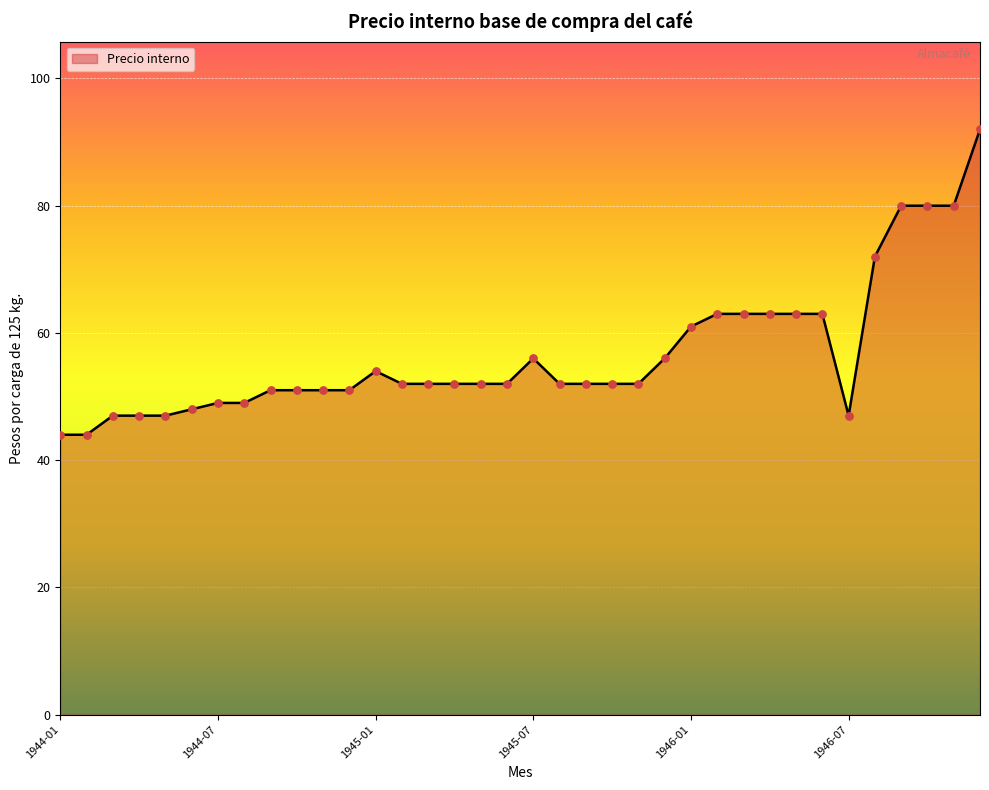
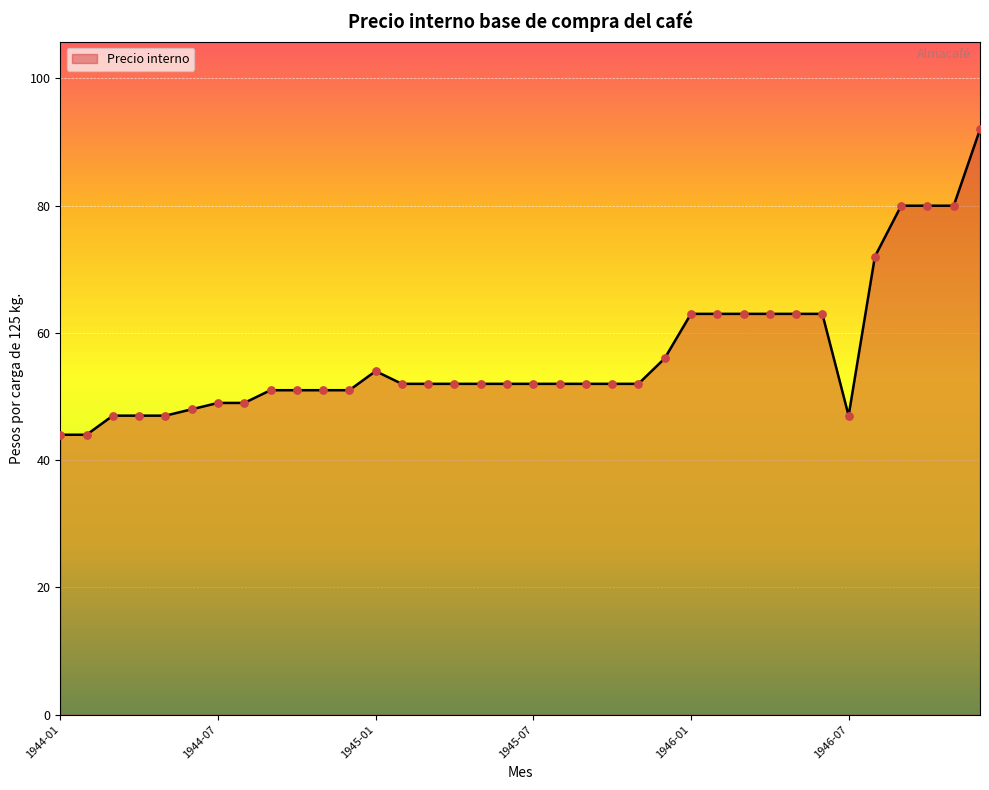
  {
    "1944-01": 44,
    "1944-07": 49,
    "1945-01": 54,
-   "1945-07": 56,
-   "1946-01": 61,
+   "1945-07": 52,
+   "1946-01": 63,
    "1946-07": 47
  }
